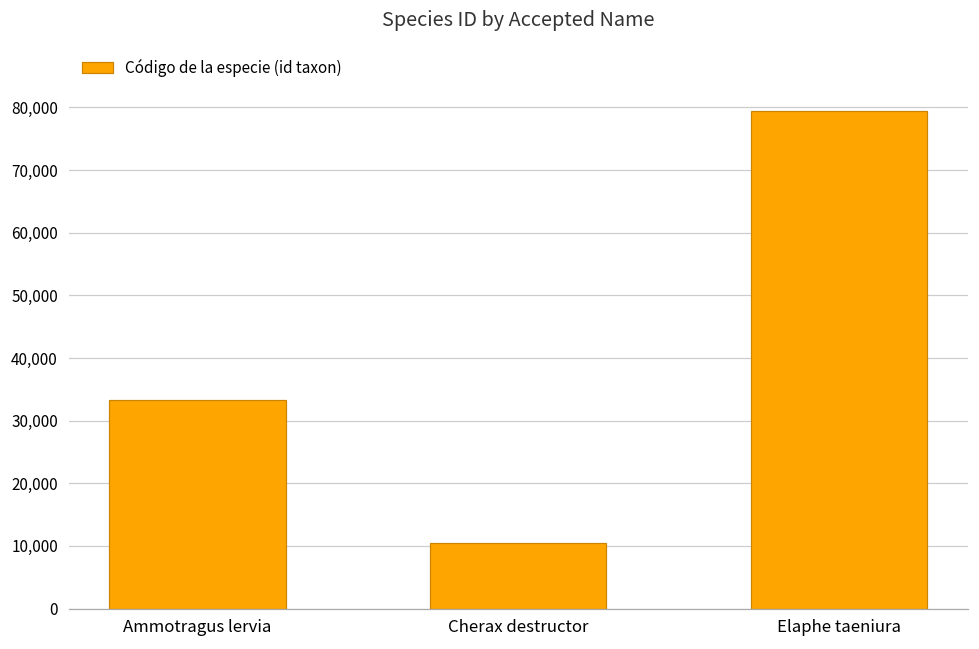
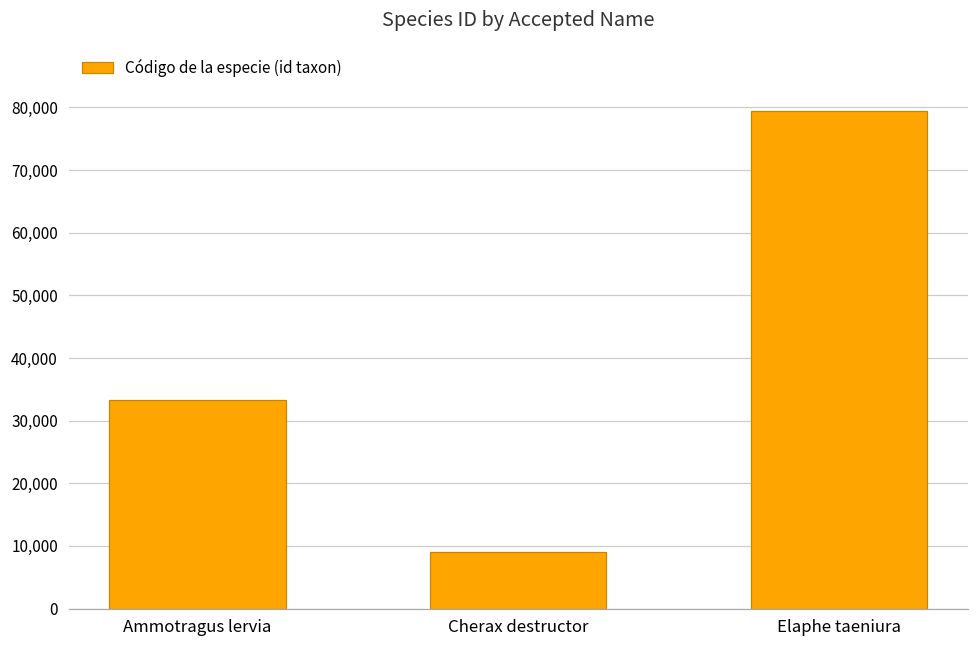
  {
    "Ammotragus lervia": "33,000",
-   "Cherax destructor": "11,000",
+   "Cherax destructor": "9,000",
    "Elaphe taeniura": "79,000"
  }
